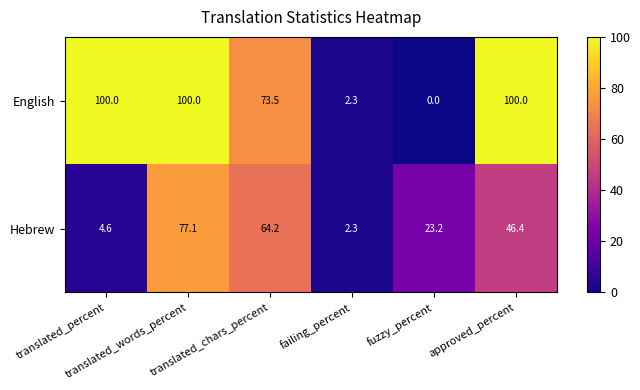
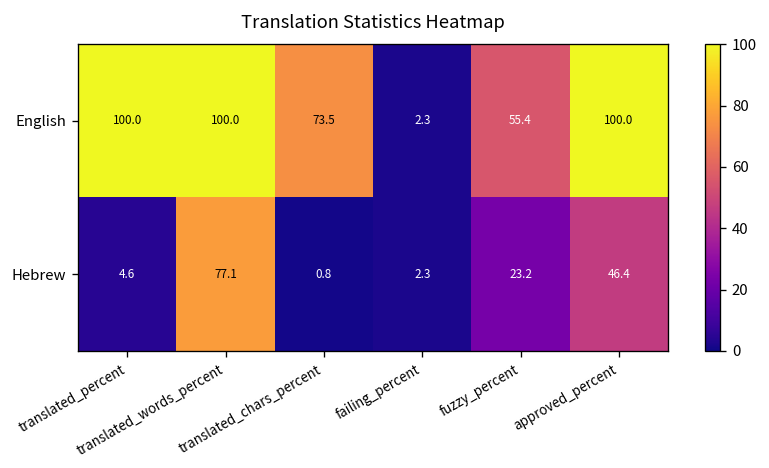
  {
    "English": {
      "translated_percent": 100.0,
      "translated_words_percent": 100.0,
      "translated_chars_percent": 73.5,
      "failing_percent": 2.3,
-     "fuzzy_percent": 0.0,
+     "fuzzy_percent": 55.4,
      "approved_percent": 100.0
    },
    "Hebrew": {
      "translated_percent": 4.6,
      "translated_words_percent": 77.1,
-     "translated_chars_percent": 64.2,
+     "translated_chars_percent": 0.8,
      "failing_percent": 2.3,
      "fuzzy_percent": 23.2,
      "approved_percent": 46.4
    }
  }
